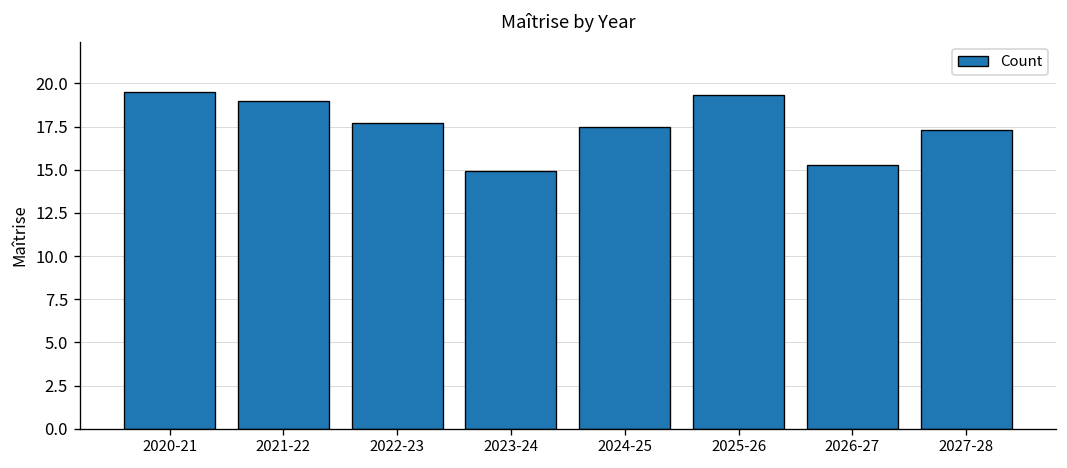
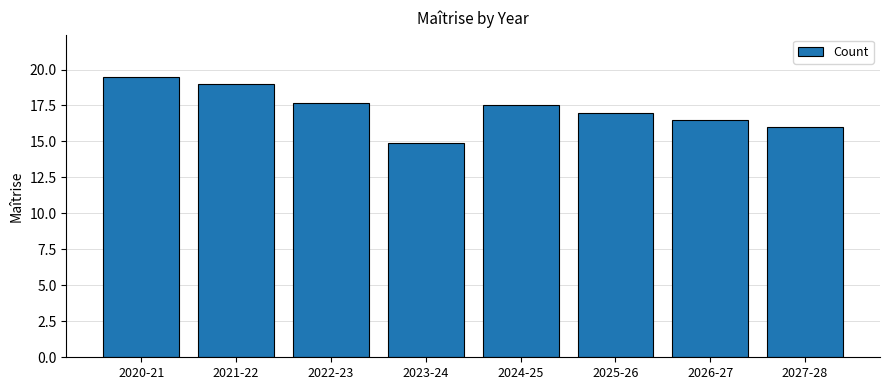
  {
    "2020-21": 19.5,
    "2021-22": 19.0,
    "2022-23": 17.7,
    "2023-24": 14.9,
    "2024-25": 17.5,
-   "2025-26": 19.3,
-   "2026-27": 15.3,
-   "2027-28": 17.3
+   "2025-26": 17.0,
+   "2026-27": 16.5,
+   "2027-28": 16.0
  }
